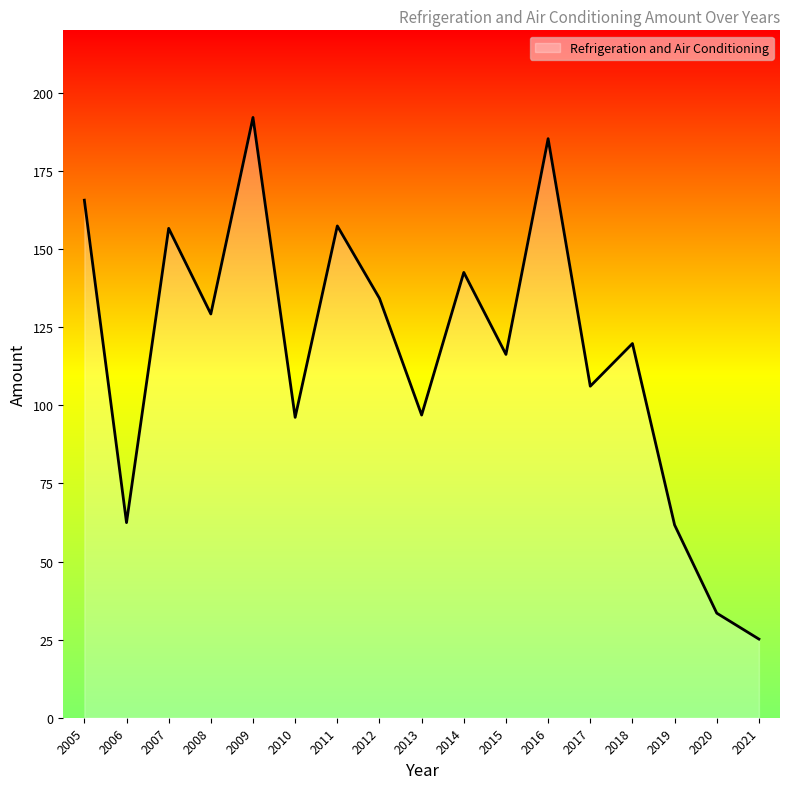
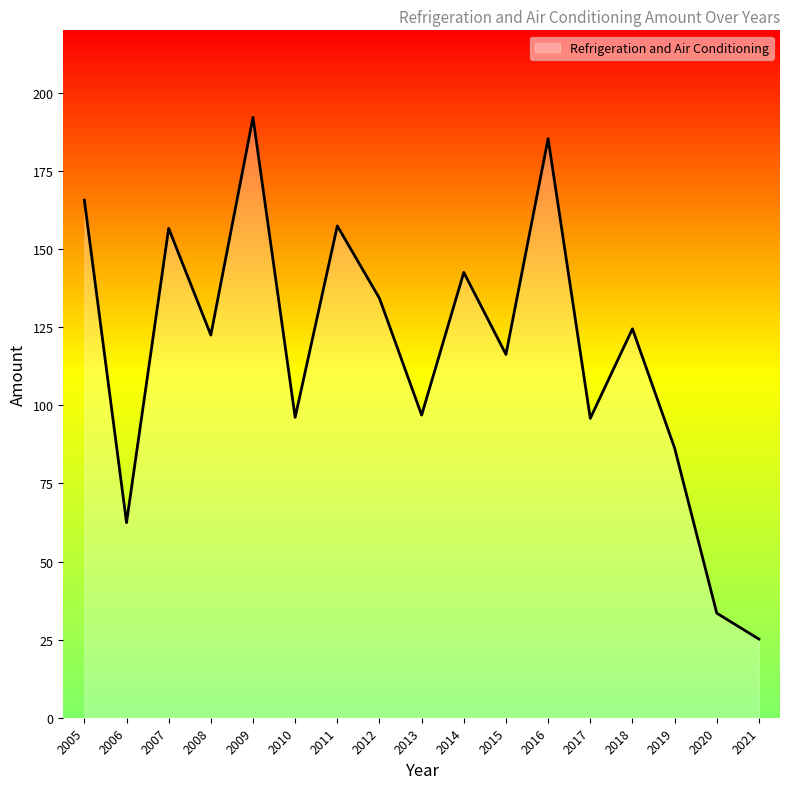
  {
    "2005": 166,
    "2006": 62,
    "2007": 157,
-   "2008": 129,
+   "2008": 122,
    "2009": 192,
    "2010": 96,
    "2011": 157,
    "2012": 134,
    "2013": 97,
    "2014": 143,
    "2015": 116,
    "2016": 185,
-   "2017": 106,
-   "2018": 120,
-   "2019": 62,
+   "2017": 96,
+   "2018": 124,
+   "2019": 86,
    "2020": 33,
    "2021": 25
  }
